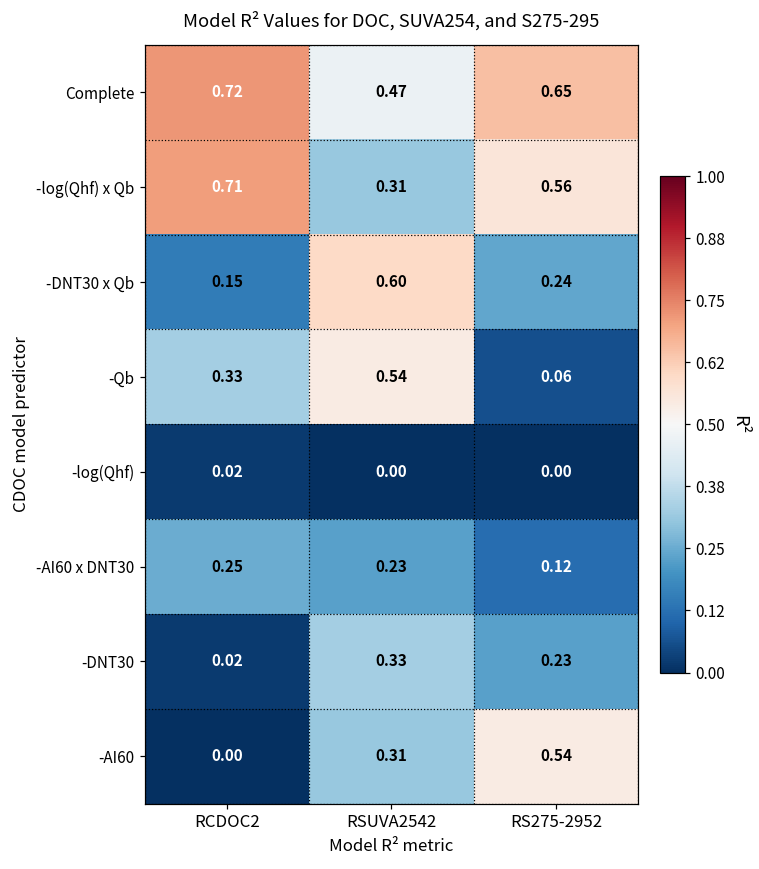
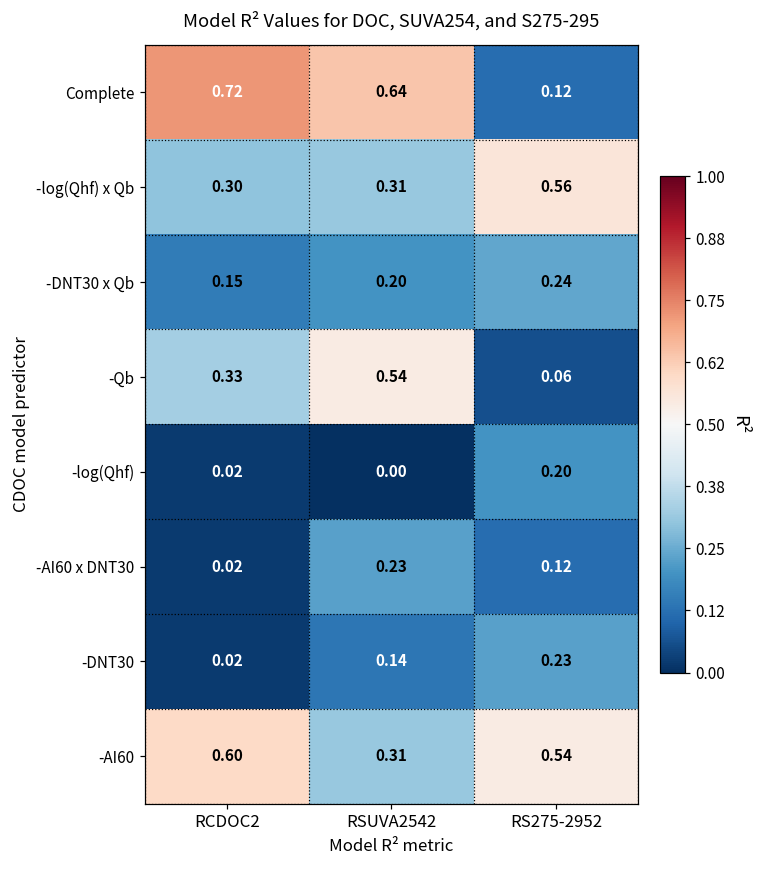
  {
    "Complete": {
      "RCDOC2": 0.72,
-     "RSUVA2542": 0.47,
-     "RS275-2952": 0.65
+     "RSUVA2542": 0.64,
+     "RS275-2952": 0.12
    },
    "-log(Qhf) x Qb": {
-     "RCDOC2": 0.71,
+     "RCDOC2": 0.30,
      "RSUVA2542": 0.31,
      "RS275-2952": 0.56
    },
    "-DNT30 x Qb": {
      "RCDOC2": 0.15,
-     "RSUVA2542": 0.60,
+     "RSUVA2542": 0.20,
      "RS275-2952": 0.24
    },
    "-Qb": {
      "RCDOC2": 0.33,
      "RSUVA2542": 0.54,
      "RS275-2952": 0.06
    },
    "-log(Qhf)": {
      "RCDOC2": 0.02,
      "RSUVA2542": 0.00,
-     "RS275-2952": 0.00
+     "RS275-2952": 0.20
    },
    "-AI60 x DNT30": {
-     "RCDOC2": 0.25,
+     "RCDOC2": 0.02,
      "RSUVA2542": 0.23,
      "RS275-2952": 0.12
    },
    "-DNT30": {
      "RCDOC2": 0.02,
-     "RSUVA2542": 0.33,
+     "RSUVA2542": 0.14,
      "RS275-2952": 0.23
    },
    "-AI60": {
-     "RCDOC2": 0.00,
+     "RCDOC2": 0.60,
      "RSUVA2542": 0.31,
      "RS275-2952": 0.54
    }
  }
